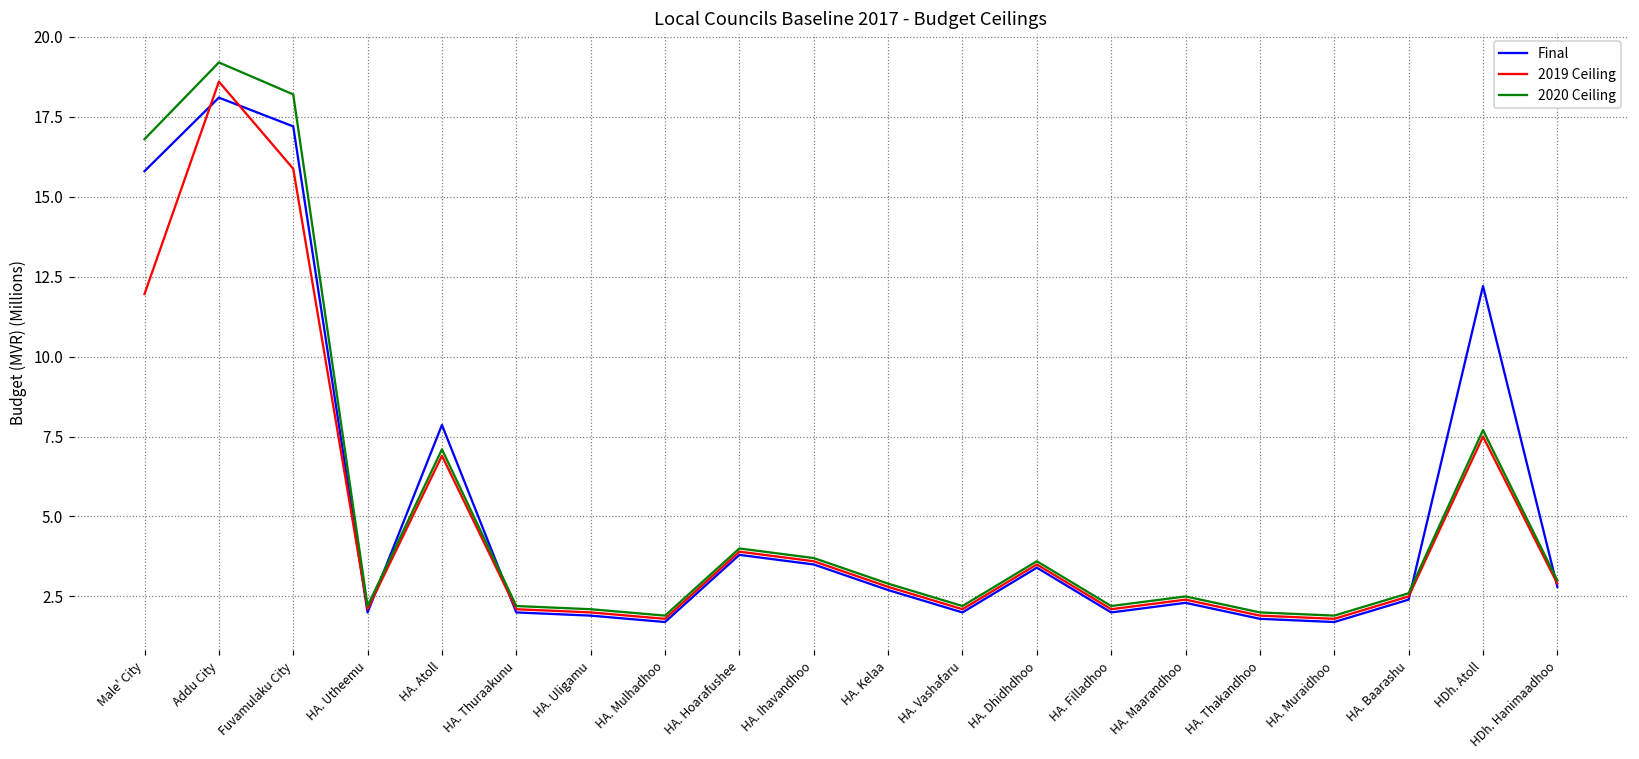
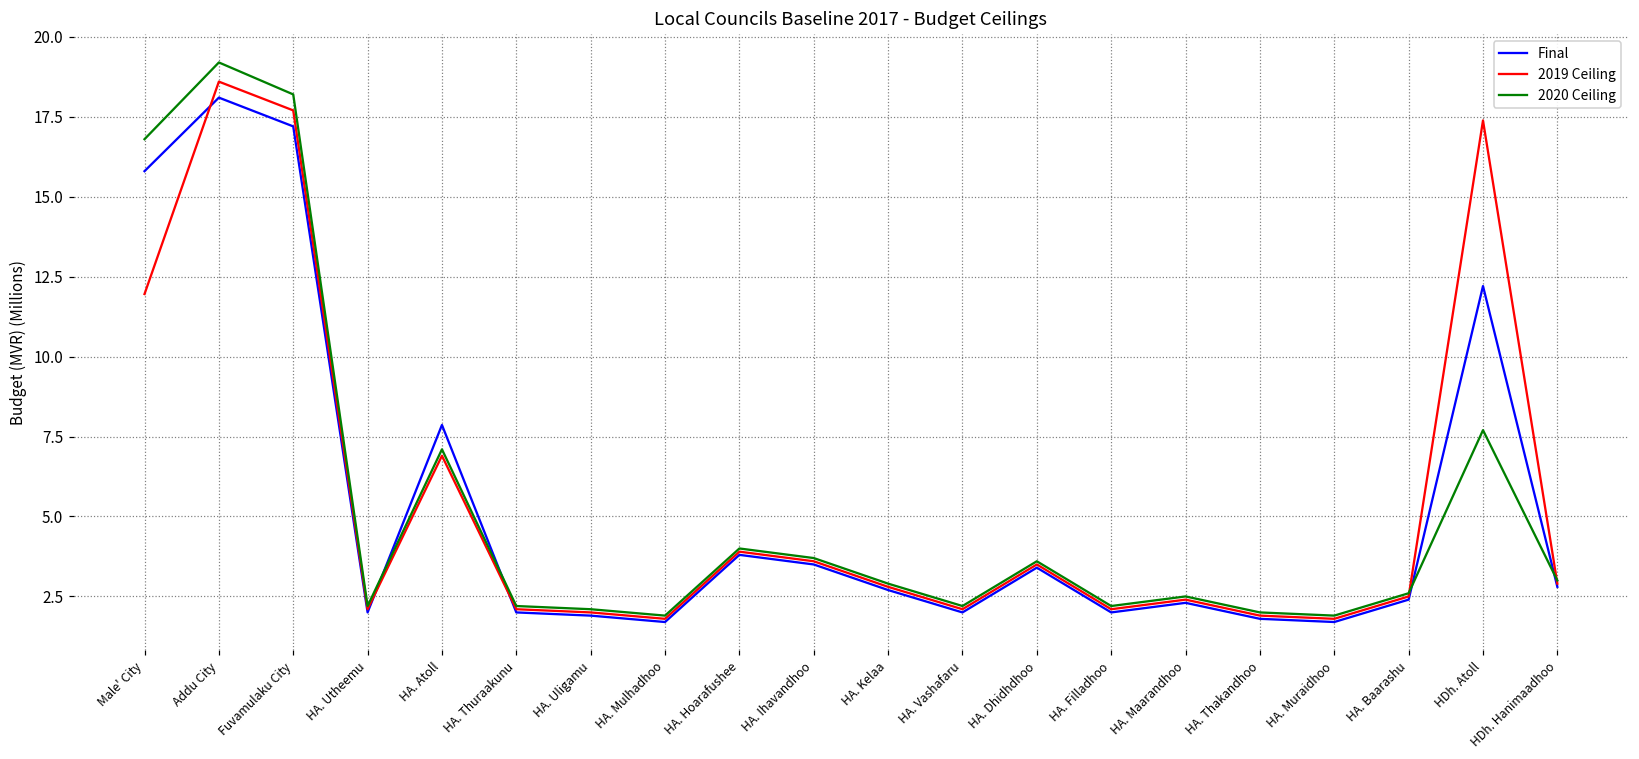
  {
    "Final": {
      "Male' City": 15.8,
      "Addu City": 18.1,
      "Fuvamulaku City": 17.2,
      "HA. Utheemu": 2.0,
      "HA. Atoll": 7.9,
      "HA. Thuraakunu": 2.0,
      "HA. Uligamu": 1.9,
      "HA. Mulhadhoo": 1.7,
      "HA. Hoarafushee": 3.8,
      "HA. Ihavandhoo": 3.5,
      "HA. Kelaa": 2.7,
      "HA. Vashafaru": 2.0,
      "HA. Dhidhdhoo": 3.4,
      "HA. Filladhoo": 2.0,
      "HA. Maarandhoo": 2.3,
      "HA. Thakandhoo": 1.8,
      "HA. Muraidhoo": 1.7,
      "HA. Baarashu": 2.4,
      "HDh. Atoll": 12.2,
      "HDh. Hanimaadhoo": 2.8
    },
    "2019 Ceiling": {
      "Male' City": 12.0,
      "Addu City": 18.6,
-     "Fuvamulaku City": 15.9,
+     "Fuvamulaku City": 17.7,
      "HA. Utheemu": 2.1,
      "HA. Atoll": 6.9,
      "HA. Thuraakunu": 2.1,
      "HA. Uligamu": 2.0,
      "HA. Mulhadhoo": 1.8,
      "HA. Hoarafushee": 3.9,
      "HA. Ihavandhoo": 3.6,
      "HA. Kelaa": 2.8,
      "HA. Vashafaru": 2.1,
      "HA. Dhidhdhoo": 3.5,
      "HA. Filladhoo": 2.1,
      "HA. Maarandhoo": 2.4,
      "HA. Thakandhoo": 1.9,
      "HA. Muraidhoo": 1.8,
      "HA. Baarashu": 2.5,
-     "HDh. Atoll": 7.5,
+     "HDh. Atoll": 17.4,
      "HDh. Hanimaadhoo": 2.9
    },
    "2020 Ceiling": {
      "Male' City": 16.8,
      "Addu City": 19.2,
      "Fuvamulaku City": 18.2,
      "HA. Utheemu": 2.2,
      "HA. Atoll": 7.1,
      "HA. Thuraakunu": 2.2,
      "HA. Uligamu": 2.1,
      "HA. Mulhadhoo": 1.9,
      "HA. Hoarafushee": 4.0,
      "HA. Ihavandhoo": 3.7,
      "HA. Kelaa": 2.9,
      "HA. Vashafaru": 2.2,
      "HA. Dhidhdhoo": 3.6,
      "HA. Filladhoo": 2.2,
      "HA. Maarandhoo": 2.5,
      "HA. Thakandhoo": 2.0,
      "HA. Muraidhoo": 1.9,
      "HA. Baarashu": 2.6,
      "HDh. Atoll": 7.7,
      "HDh. Hanimaadhoo": 3.0
    }
  }
